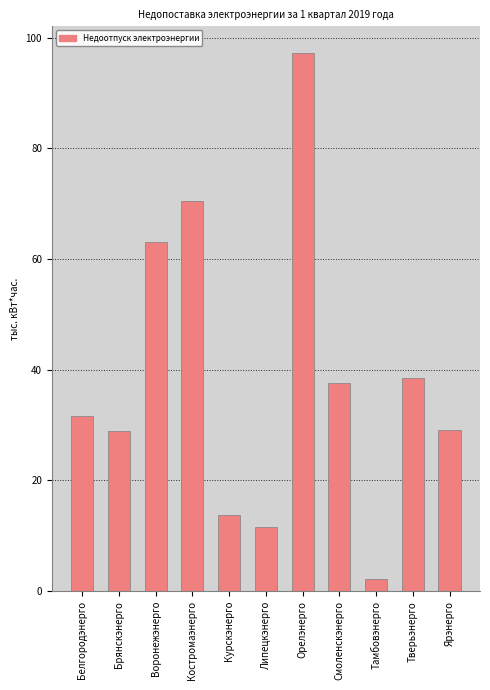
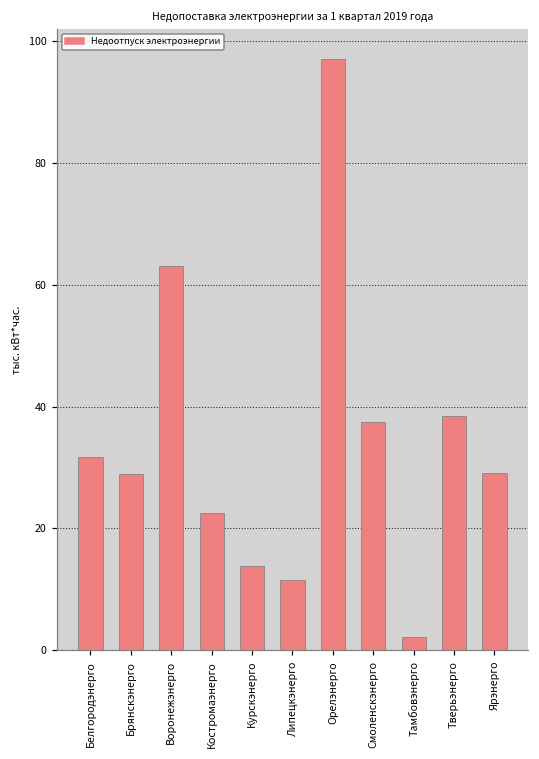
  {
    "Белгородэнерго": 32,
    "Брянскэнерго": 29,
    "Воронежэнерго": 63,
-   "Костромаэнерго": 70,
+   "Костромаэнерго": 23,
    "Курскэнерго": 14,
    "Липецкэнерго": 12,
    "Орелэнерго": 97,
    "Смоленскэнерго": 38,
    "Тамбовэнерго": 2,
    "Тверьэнерго": 39,
    "Ярэнерго": 29
  }
